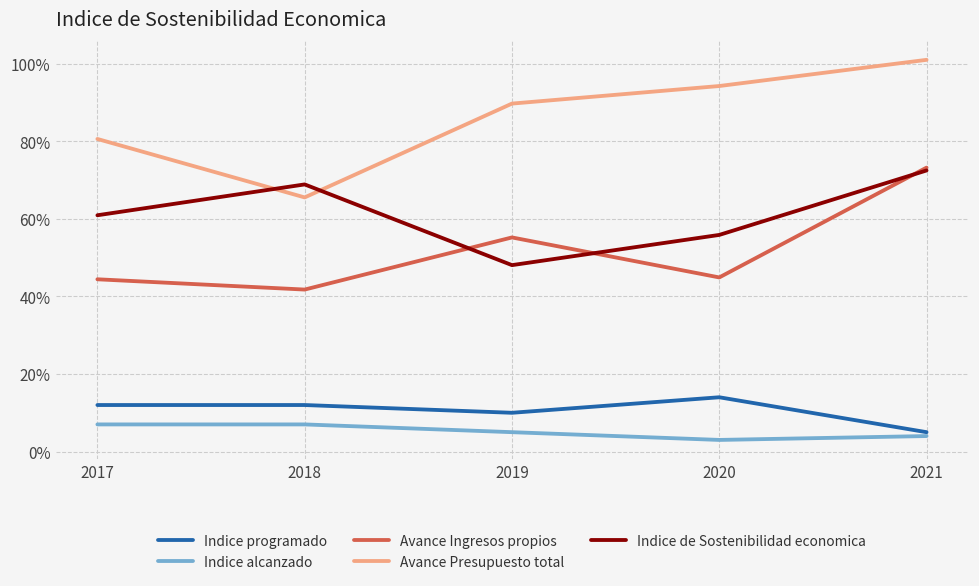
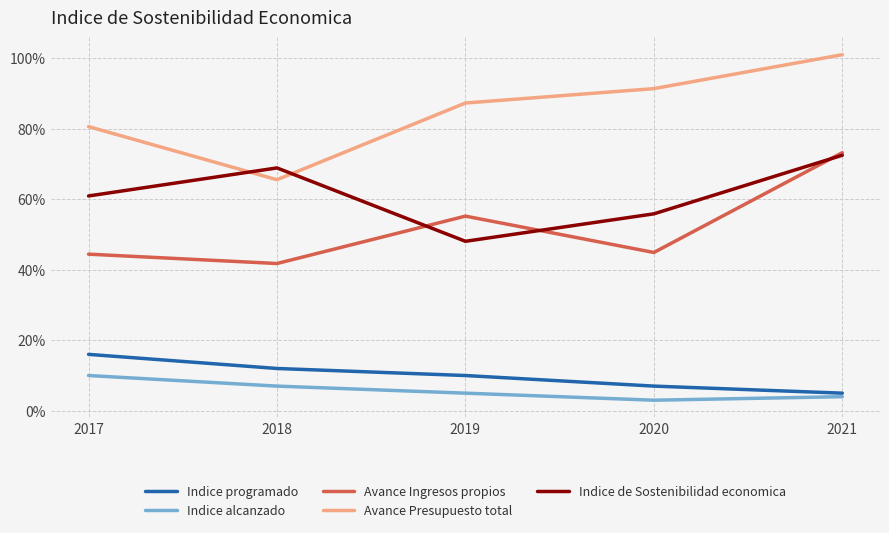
  {
    "Indice programado": {
-     "2017": "12%",
+     "2017": "16%",
      "2018": "12%",
      "2019": "10%",
-     "2020": "14%",
+     "2020": "7%",
      "2021": "5%"
    },
    "Indice alcanzado": {
-     "2017": "7%",
+     "2017": "10%",
      "2018": "7%",
      "2019": "5%",
      "2020": "3%",
      "2021": "4%"
    },
    "Avance Ingresos propios": {
      "2017": "44%",
      "2018": "42%",
      "2019": "55%",
      "2020": "45%",
      "2021": "73%"
    },
    "Avance Presupuesto total": {
      "2017": "81%",
      "2018": "66%",
-     "2019": "90%",
-     "2020": "94%",
+     "2019": "87%",
+     "2020": "91%",
      "2021": "101%"
    },
    "Indice de Sostenibilidad economica": {
      "2017": "61%",
      "2018": "69%",
      "2019": "48%",
      "2020": "56%",
      "2021": "72%"
    }
  }
